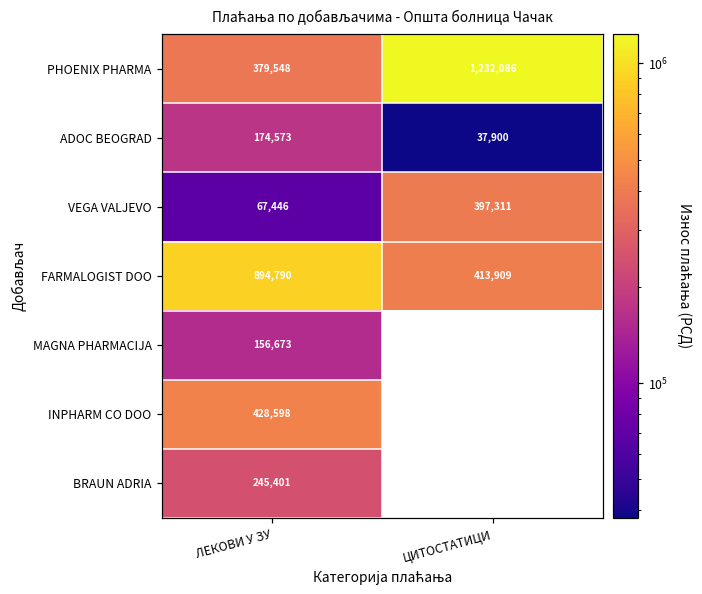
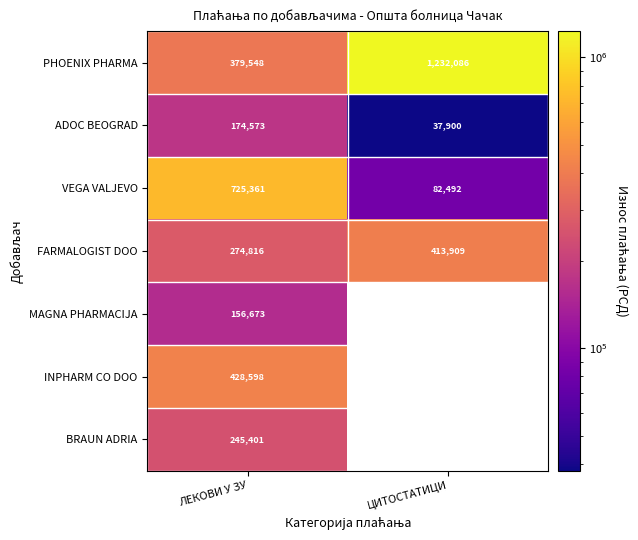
  {
    "PHOENIX PHARMA": {
      "ЛЕКОВИ У ЗУ": "379,548",
      "ЦИТОСТАТИЦИ": "1,232,086"
    },
    "ADOC BEOGRAD": {
      "ЛЕКОВИ У ЗУ": "174,573",
      "ЦИТОСТАТИЦИ": "37,900"
    },
    "VEGA VALJEVO": {
-     "ЛЕКОВИ У ЗУ": "67,446",
-     "ЦИТОСТАТИЦИ": "397,311"
+     "ЛЕКОВИ У ЗУ": "725,361",
+     "ЦИТОСТАТИЦИ": "82,492"
    },
    "FARMALOGIST DOO": {
-     "ЛЕКОВИ У ЗУ": "894,790",
+     "ЛЕКОВИ У ЗУ": "274,816",
      "ЦИТОСТАТИЦИ": "413,909"
    },
    "MAGNA PHARMACIJA": {
      "ЛЕКОВИ У ЗУ": "156,673"
    },
    "INPHARM CO DOO": {
      "ЛЕКОВИ У ЗУ": "428,598"
    },
    "BRAUN ADRIA": {
      "ЛЕКОВИ У ЗУ": "245,401"
    }
  }
